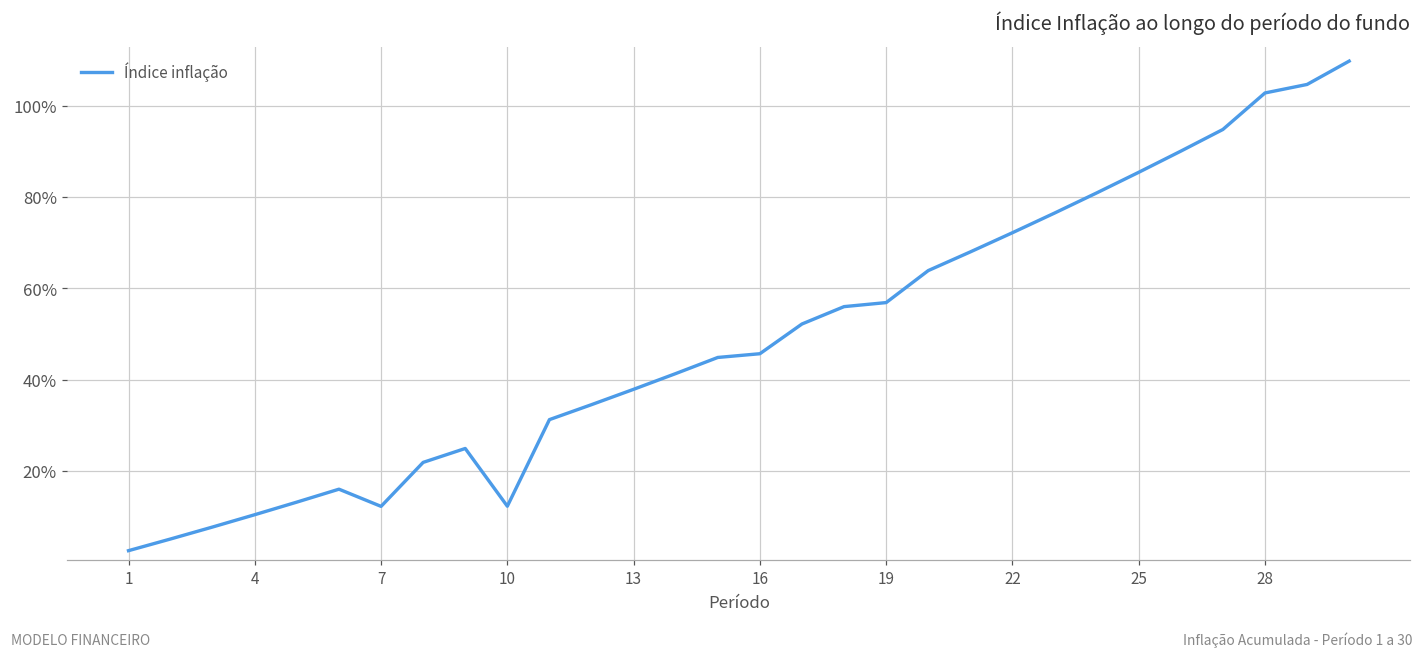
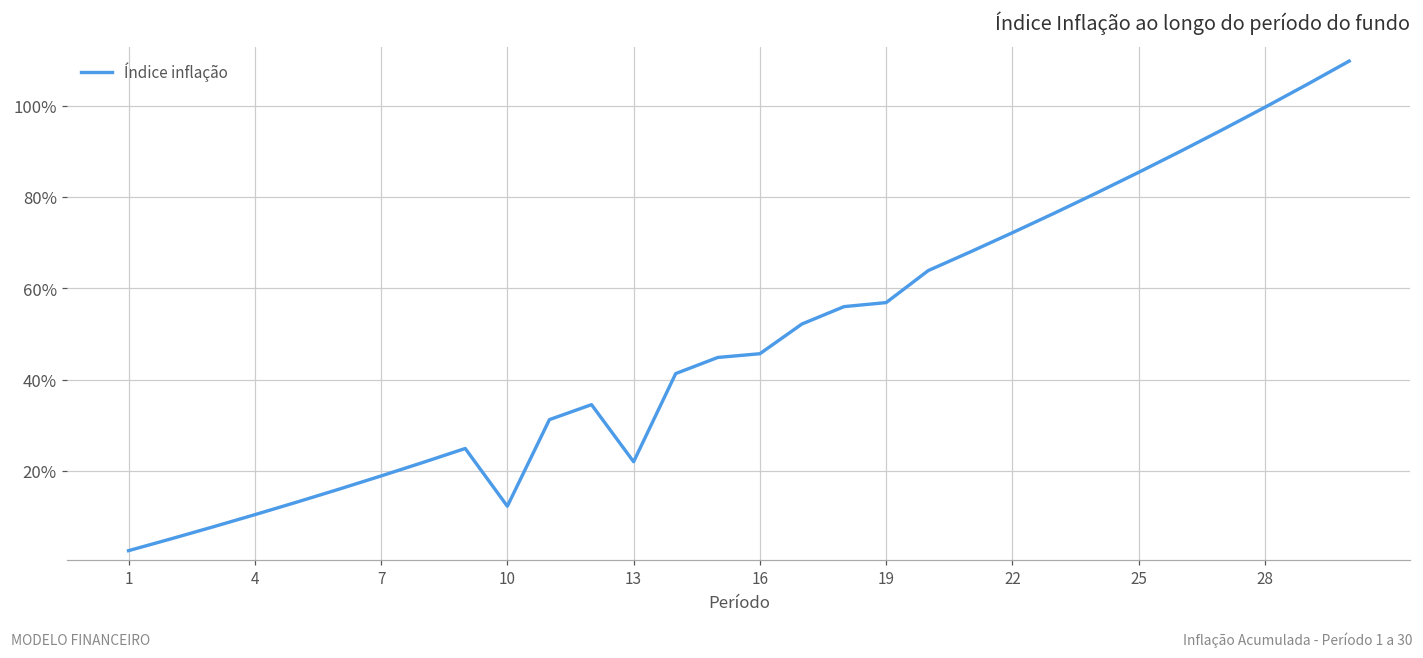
  {
    "1": "2%",
    "4": "10%",
-   "7": "12%",
+   "7": "19%",
    "10": "12%",
-   "13": "38%",
+   "13": "22%",
    "16": "46%",
    "19": "57%",
    "22": "72%",
    "25": "85%",
-   "28": "103%"
+   "28": "100%"
  }
